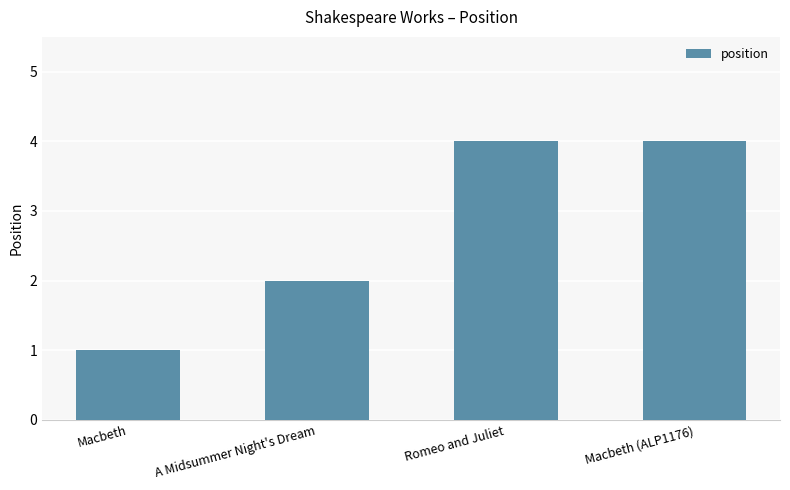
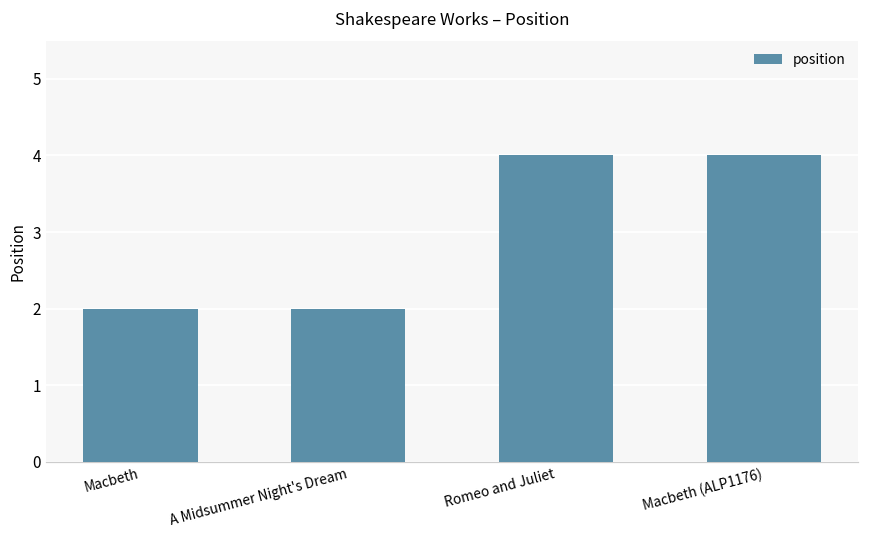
  {
-   "Macbeth": 1,
+   "Macbeth": 2,
    "A Midsummer Night's Dream": 2,
    "Romeo and Juliet": 4,
    "Macbeth (ALP1176)": 4
  }
